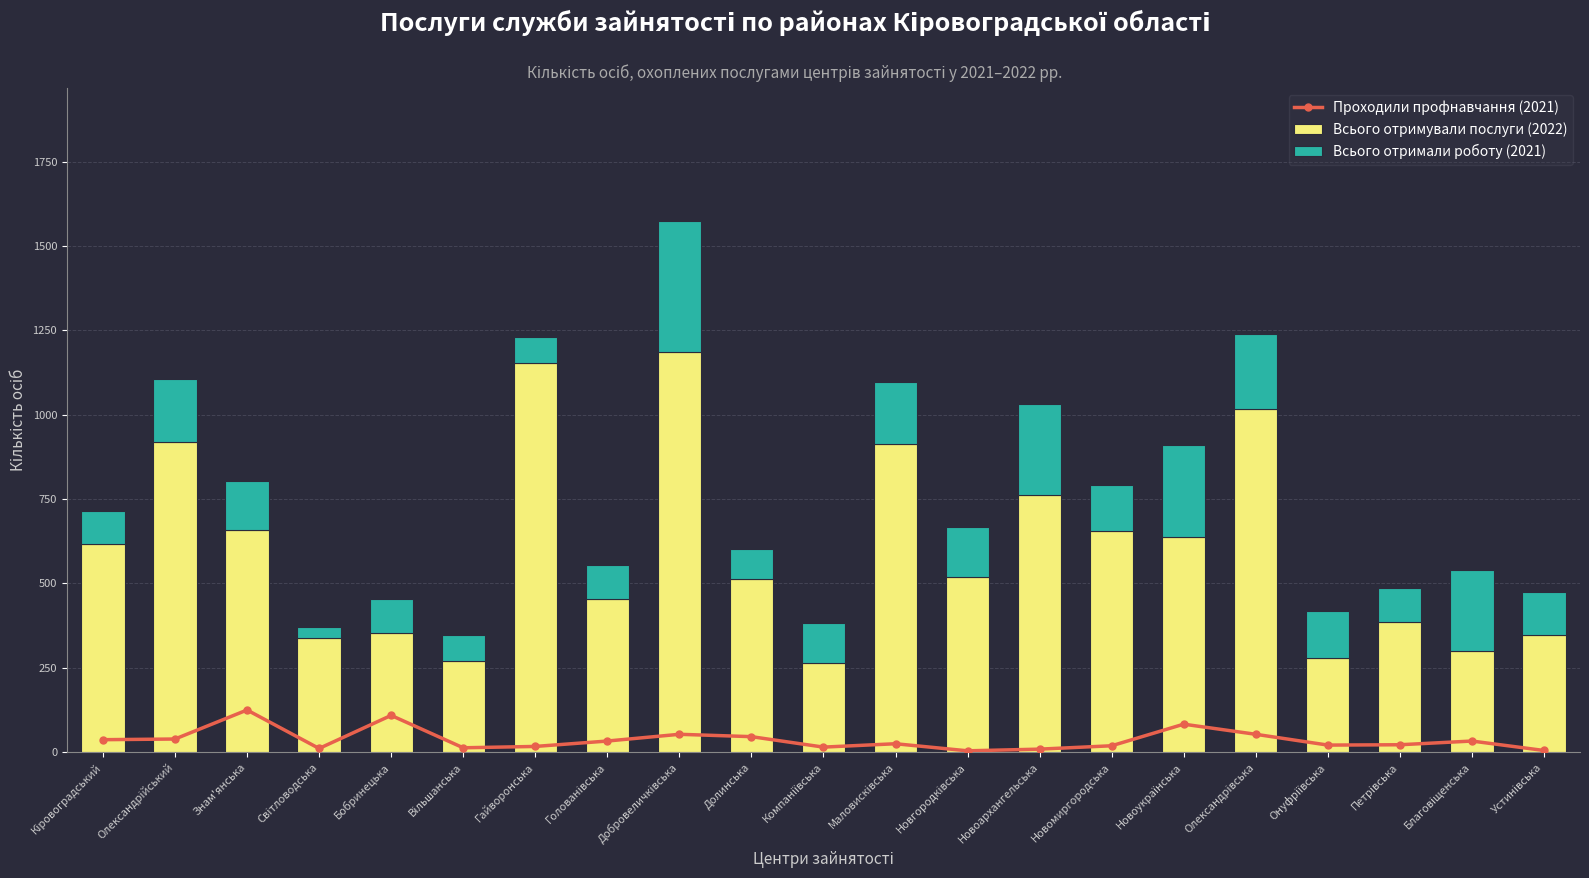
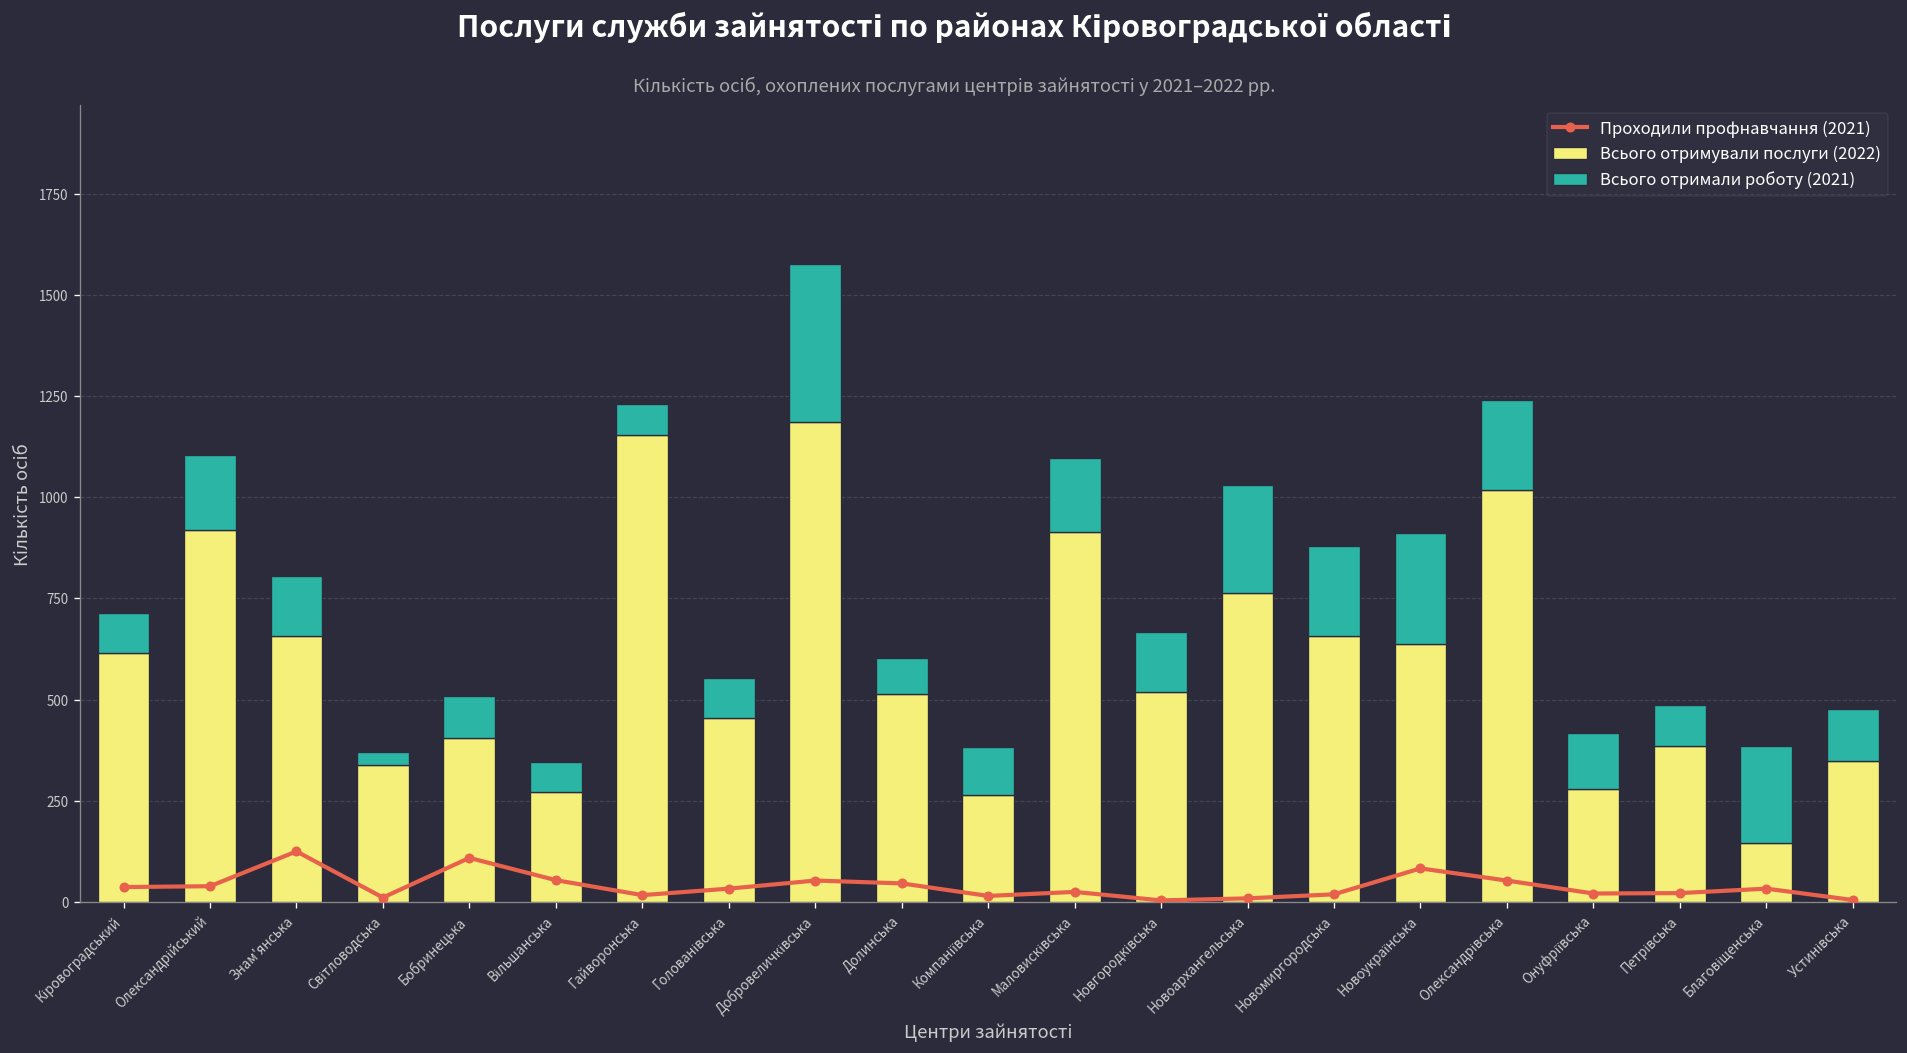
  {
    "Проходили профнавчання (2021)": {
      "Кіровоградський": 40,
      "Олександрійський": 40,
      "Знам'янська": 130,
      "Світловодська": 10,
      "Бобринецька": 110,
-     "Вільшанська": 10,
+     "Вільшанська": 50,
      "Гайворонська": 20,
      "Голованівська": 30,
      "Добровеличківська": 50,
      "Долинська": 50,
      "Компаніївська": 20,
      "Маловисківська": 30,
      "Новгородківська": 0,
      "Новоархангельська": 10,
      "Новомиргородська": 20,
      "Новоукраїнська": 80,
      "Олександрівська": 50,
      "Онуфріївська": 20,
      "Петрівська": 20,
      "Благовіщенська": 30,
      "Устинівська": 10
    },
    "Всього отримували послуги (2022)": {
      "Кіровоградський": 620,
      "Олександрійський": 920,
      "Знам'янська": 660,
      "Світловодська": 340,
-     "Бобринецька": 350,
+     "Бобринецька": 410,
      "Вільшанська": 270,
      "Гайворонська": 1150,
      "Голованівська": 460,
      "Добровеличківська": 1190,
      "Долинська": 510,
      "Компаніївська": 270,
      "Маловисківська": 910,
      "Новгородківська": 520,
      "Новоархангельська": 760,
      "Новомиргородська": 660,
      "Новоукраїнська": 640,
      "Олександрівська": 1020,
      "Онуфріївська": 280,
      "Петрівська": 390,
-     "Благовіщенська": 300,
+     "Благовіщенська": 150,
      "Устинівська": 350
    },
    "Всього отримали роботу (2021)": {
      "Кіровоградський": 100,
      "Олександрійський": 190,
      "Знам'янська": 150,
      "Світловодська": 30,
      "Бобринецька": 100,
      "Вільшанська": 80,
      "Гайворонська": 80,
      "Голованівська": 100,
      "Добровеличківська": 390,
      "Долинська": 90,
      "Компаніївська": 120,
      "Маловисківська": 180,
      "Новгородківська": 150,
      "Новоархангельська": 270,
-     "Новомиргородська": 140,
+     "Новомиргородська": 220,
      "Новоукраїнська": 270,
      "Олександрівська": 220,
      "Онуфріївська": 140,
      "Петрівська": 100,
      "Благовіщенська": 240,
      "Устинівська": 130
    }
  }
